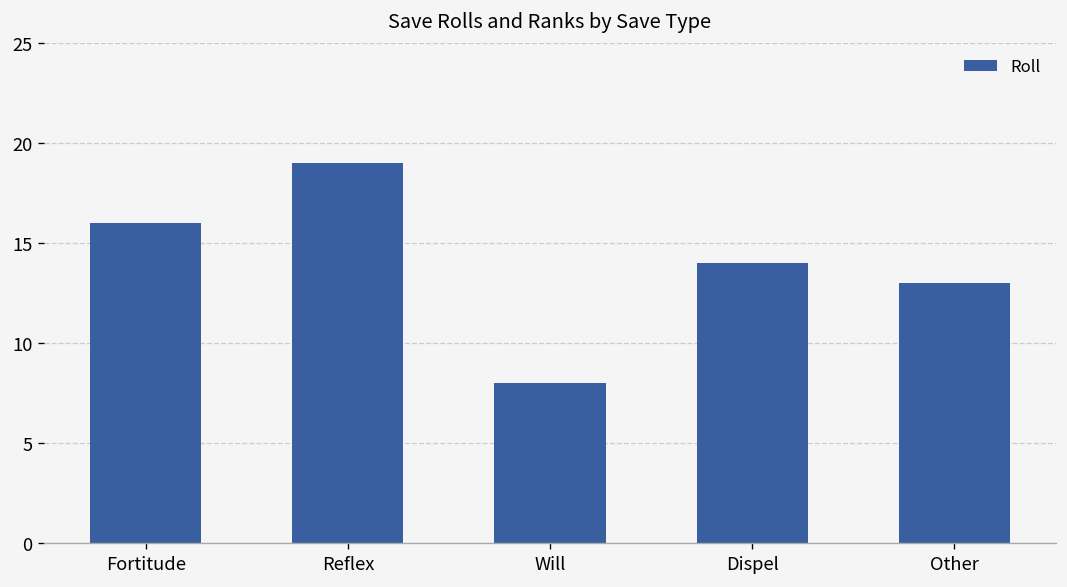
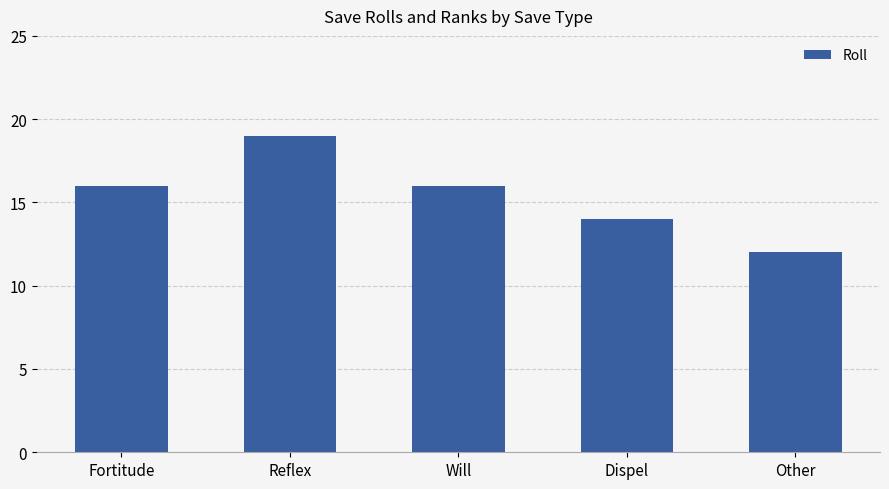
  {
    "Fortitude": 16,
    "Reflex": 19,
-   "Will": 8,
+   "Will": 16,
    "Dispel": 14,
-   "Other": 13
+   "Other": 12
  }
